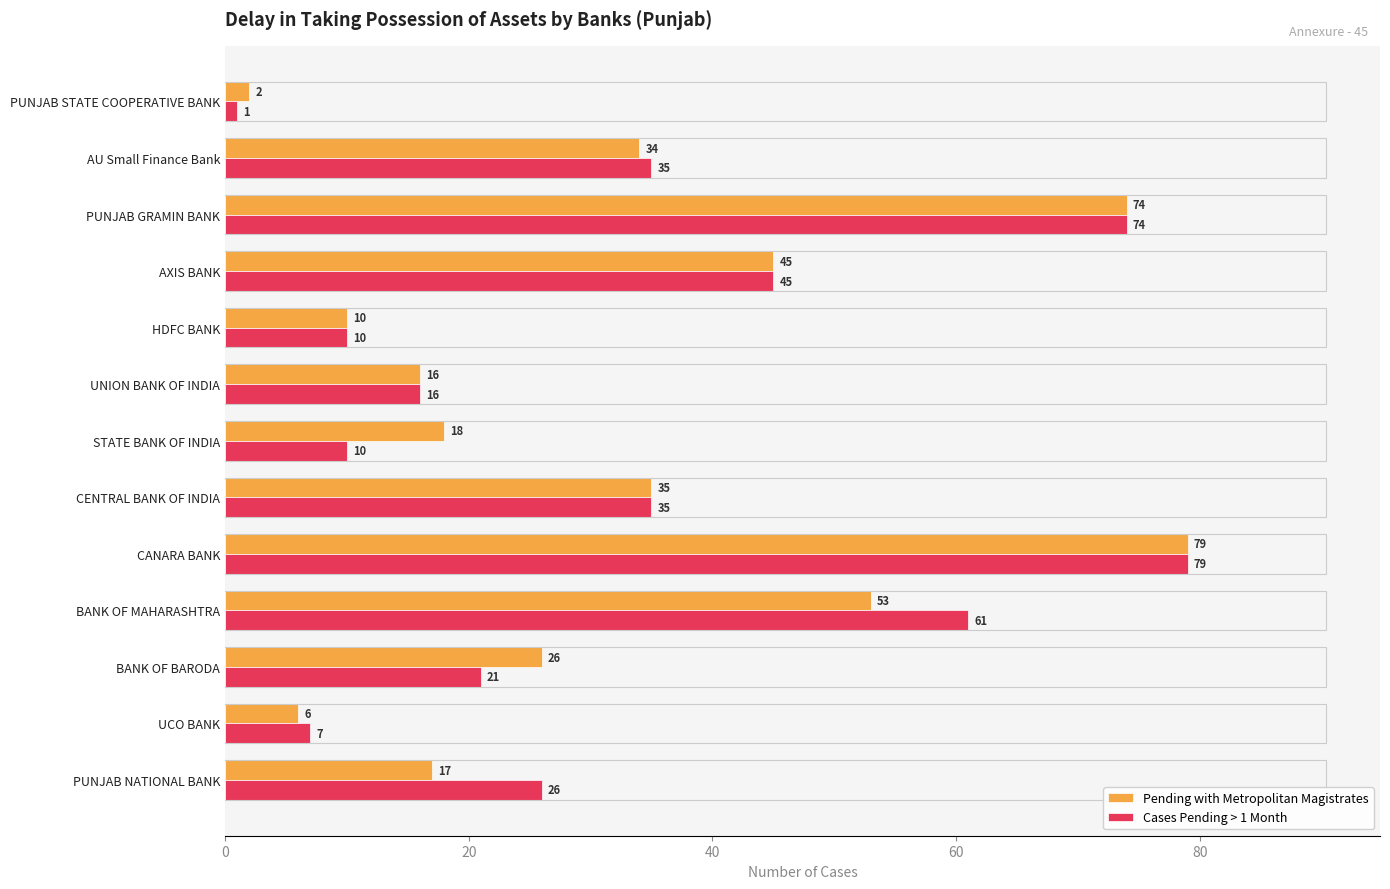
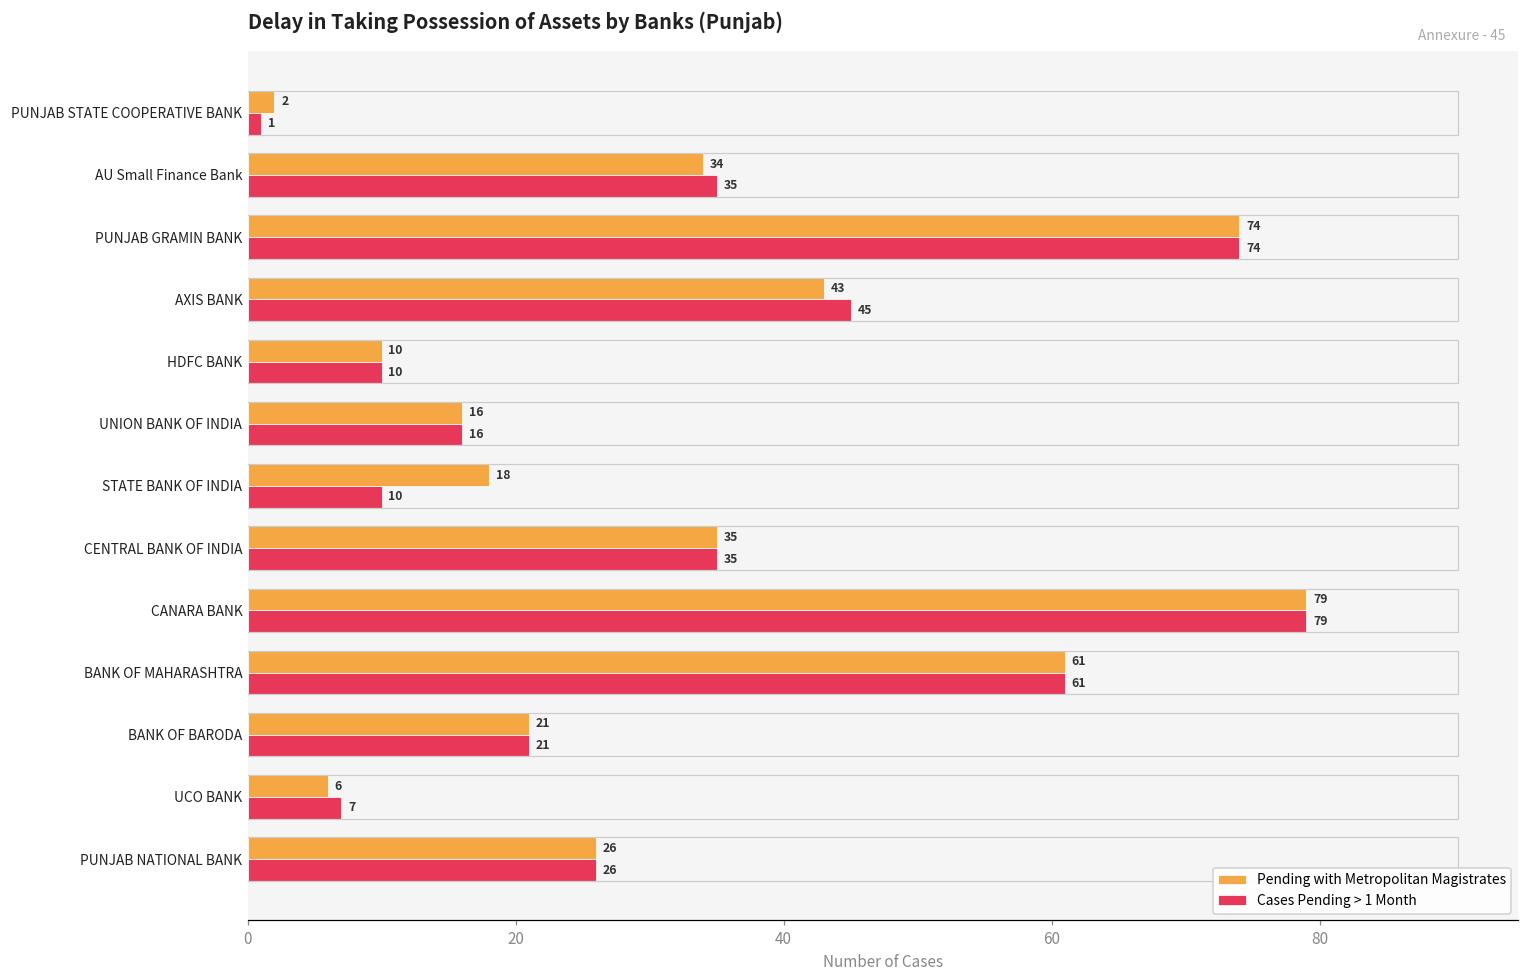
  {
    "Pending with Metropolitan Magistrates": {
      "PUNJAB STATE COOPERATIVE BANK": 2,
      "AU Small Finance Bank": 34,
      "PUNJAB GRAMIN BANK": 74,
-     "AXIS BANK": 45,
+     "AXIS BANK": 43,
      "HDFC BANK": 10,
      "UNION BANK OF INDIA": 16,
      "STATE BANK OF INDIA": 18,
      "CENTRAL BANK OF INDIA": 35,
      "CANARA BANK": 79,
-     "BANK OF MAHARASHTRA": 53,
-     "BANK OF BARODA": 26,
+     "BANK OF MAHARASHTRA": 61,
+     "BANK OF BARODA": 21,
      "UCO BANK": 6,
-     "PUNJAB NATIONAL BANK": 17
+     "PUNJAB NATIONAL BANK": 26
    },
    "Cases Pending > 1 Month": {
      "PUNJAB STATE COOPERATIVE BANK": 1,
      "AU Small Finance Bank": 35,
      "PUNJAB GRAMIN BANK": 74,
      "AXIS BANK": 45,
      "HDFC BANK": 10,
      "UNION BANK OF INDIA": 16,
      "STATE BANK OF INDIA": 10,
      "CENTRAL BANK OF INDIA": 35,
      "CANARA BANK": 79,
      "BANK OF MAHARASHTRA": 61,
      "BANK OF BARODA": 21,
      "UCO BANK": 7,
      "PUNJAB NATIONAL BANK": 26
    }
  }
